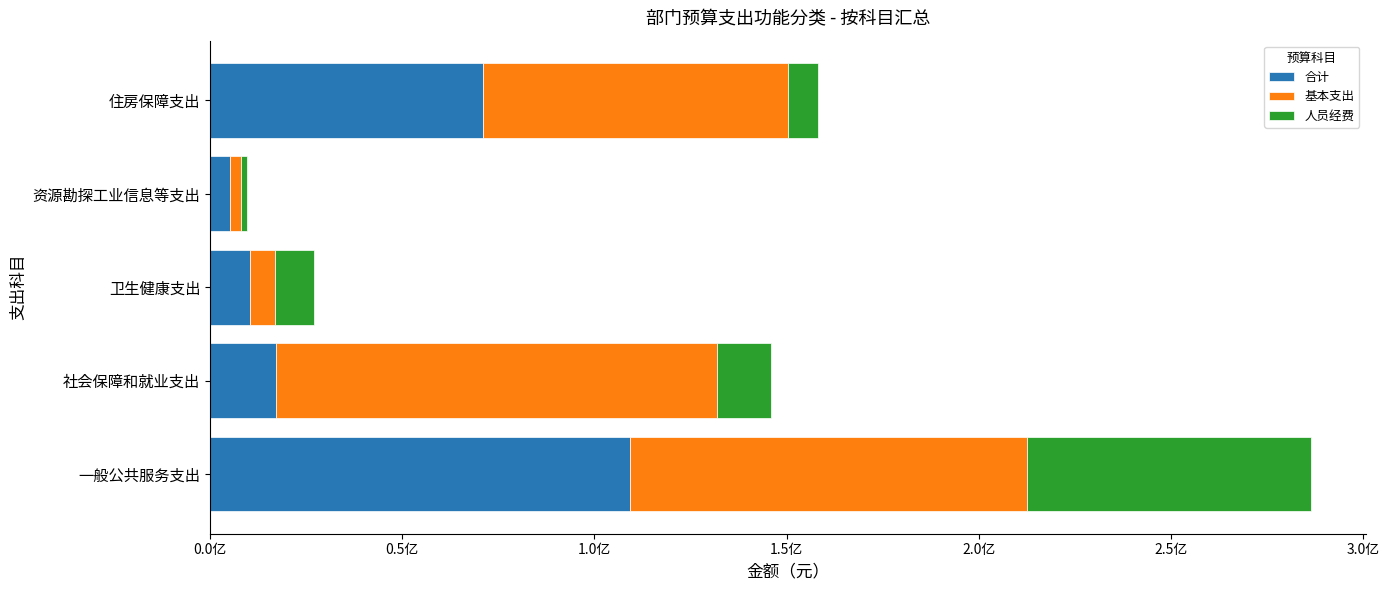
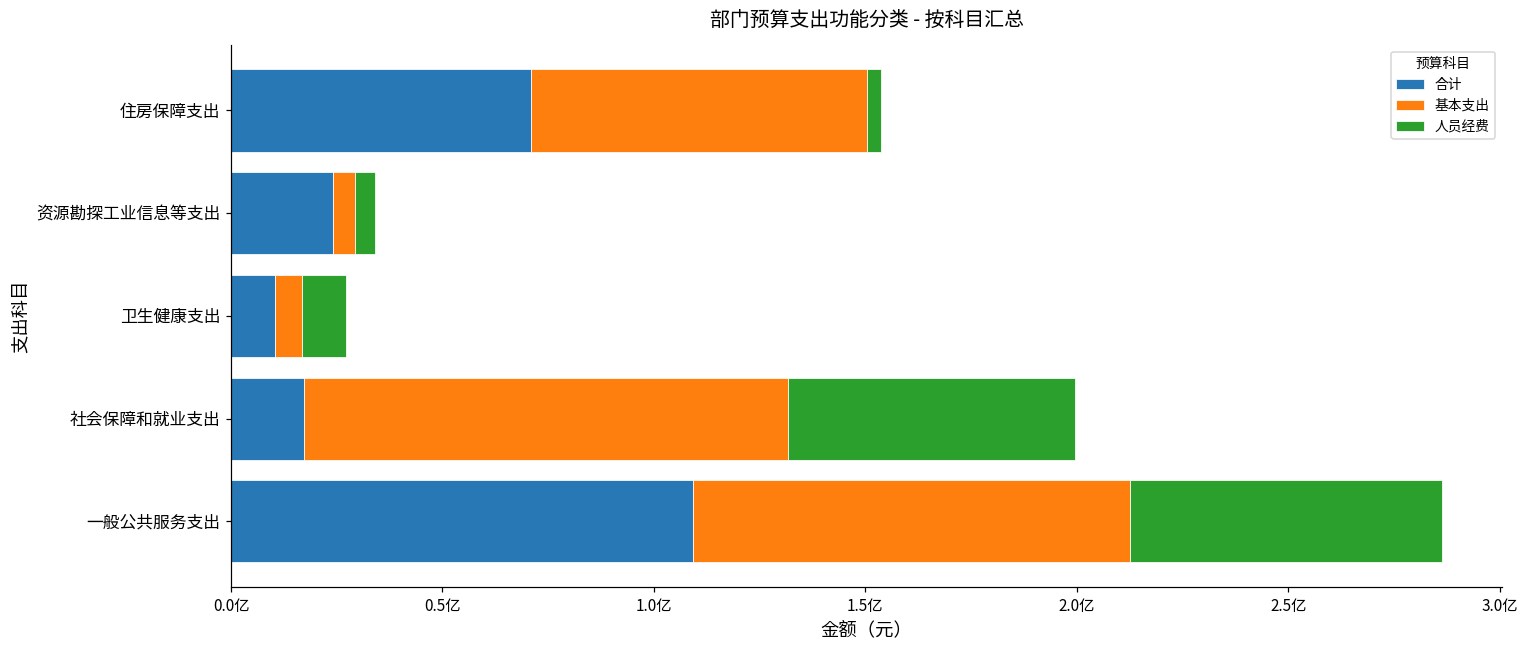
  {
    "合计": {
      "住房保障支出": "0.71亿",
-     "资源勘探工业信息等支出": "0.05亿",
+     "资源勘探工业信息等支出": "0.24亿",
      "卫生健康支出": "0.10亿",
      "社会保障和就业支出": "0.17亿",
      "一般公共服务支出": "1.09亿"
    },
    "基本支出": {
      "住房保障支出": "0.79亿",
-     "资源勘探工业信息等支出": "0.03亿",
+     "资源勘探工业信息等支出": "0.05亿",
      "卫生健康支出": "0.06亿",
      "社会保障和就业支出": "1.15亿",
      "一般公共服务支出": "1.03亿"
    },
    "人员经费": {
-     "住房保障支出": "0.08亿",
-     "资源勘探工业信息等支出": "0.02亿",
+     "住房保障支出": "0.03亿",
+     "资源勘探工业信息等支出": "0.05亿",
      "卫生健康支出": "0.10亿",
-     "社会保障和就业支出": "0.14亿",
+     "社会保障和就业支出": "0.68亿",
      "一般公共服务支出": "0.74亿"
    }
  }
